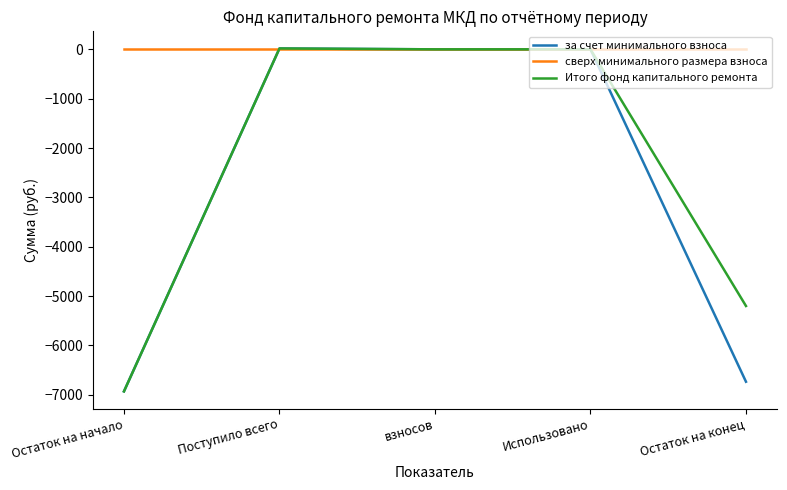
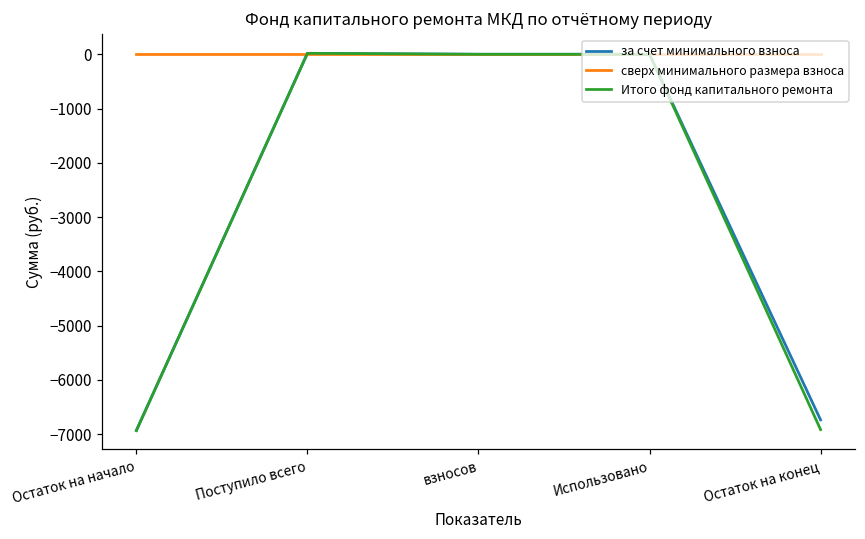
  {
    "за счет минимального взноса": {
      "Остаток на конец": -6700
    },
    "сверх минимального размера взноса": {
      "Остаток на начало": 0
    },
    "Итого фонд капитального ремонта": {
-     "Остаток на конец": -5200
+     "Остаток на конец": -6900
    }
  }
